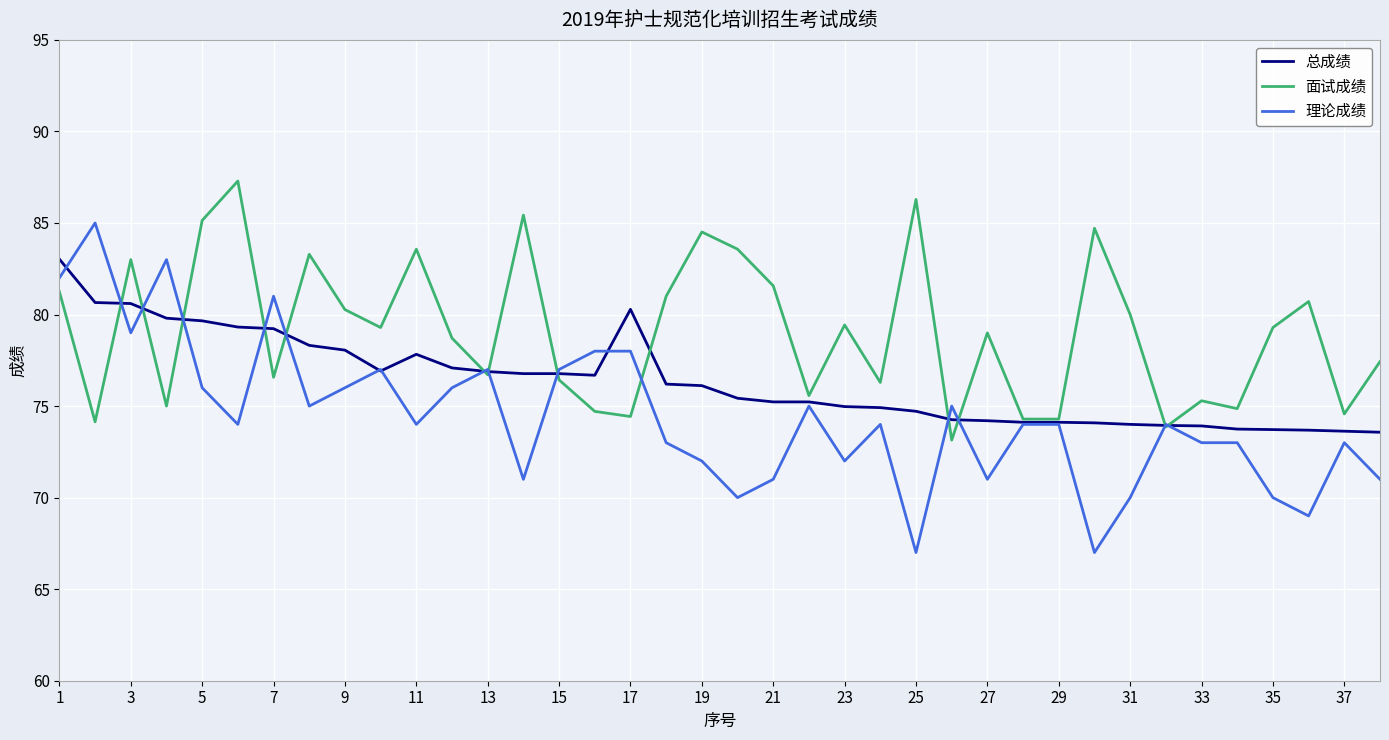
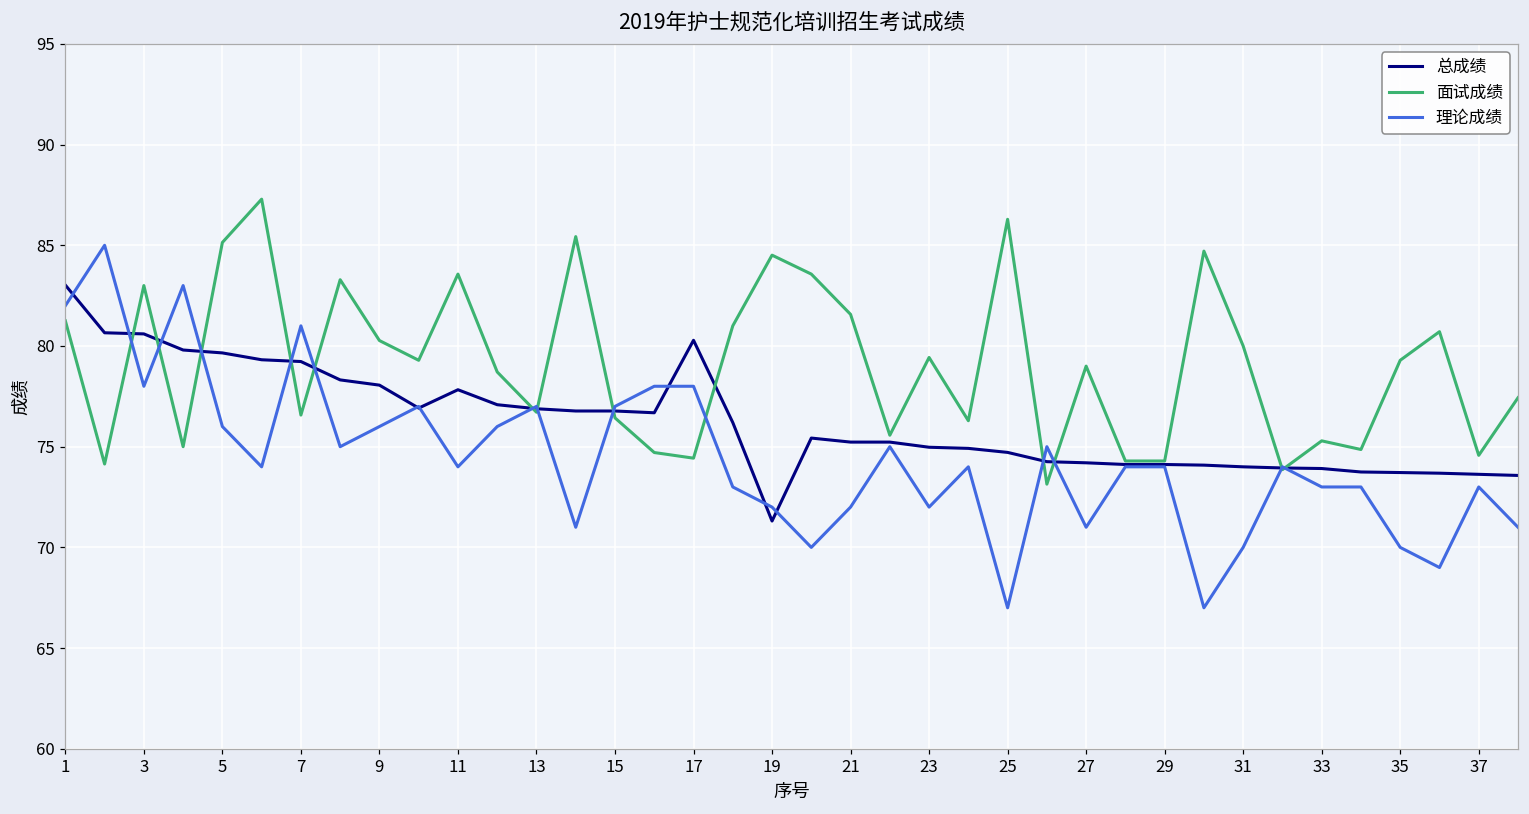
  {
    "总成绩": {
      "1": 83.0,
      "3": 80.6,
      "5": 79.7,
      "7": 79.2,
      "9": 78.1,
      "11": 77.8,
      "15": 76.8,
      "17": 80.3,
-     "19": 76.1,
+     "19": 71.3,
      "21": 75.2,
      "23": 75.0,
      "25": 74.7,
      "27": 74.2,
      "31": 74.0,
      "33": 73.9,
      "35": 73.7,
      "37": 73.6
    },
    "面试成绩": {
      "1": 81.3,
      "3": 83.0,
      "5": 85.1,
      "7": 76.6,
      "9": 80.3,
      "11": 83.6,
      "13": 76.7,
      "15": 76.4,
      "17": 74.4,
      "19": 84.5,
      "21": 81.6,
      "23": 79.4,
      "25": 86.3,
      "27": 79.0,
      "29": 74.3,
      "31": 80.0,
      "33": 75.3,
      "35": 79.3,
      "37": 74.6
    },
    "理论成绩": {
      "1": 82,
-     "3": 79,
+     "3": 78,
      "5": 76,
      "7": 81,
      "9": 76,
      "11": 74,
      "15": 77,
      "17": 78,
      "19": 72,
-     "21": 71,
+     "21": 72,
      "23": 72,
      "25": 67,
      "27": 71,
      "31": 70,
      "33": 73,
      "35": 70,
      "37": 73
    }
  }
